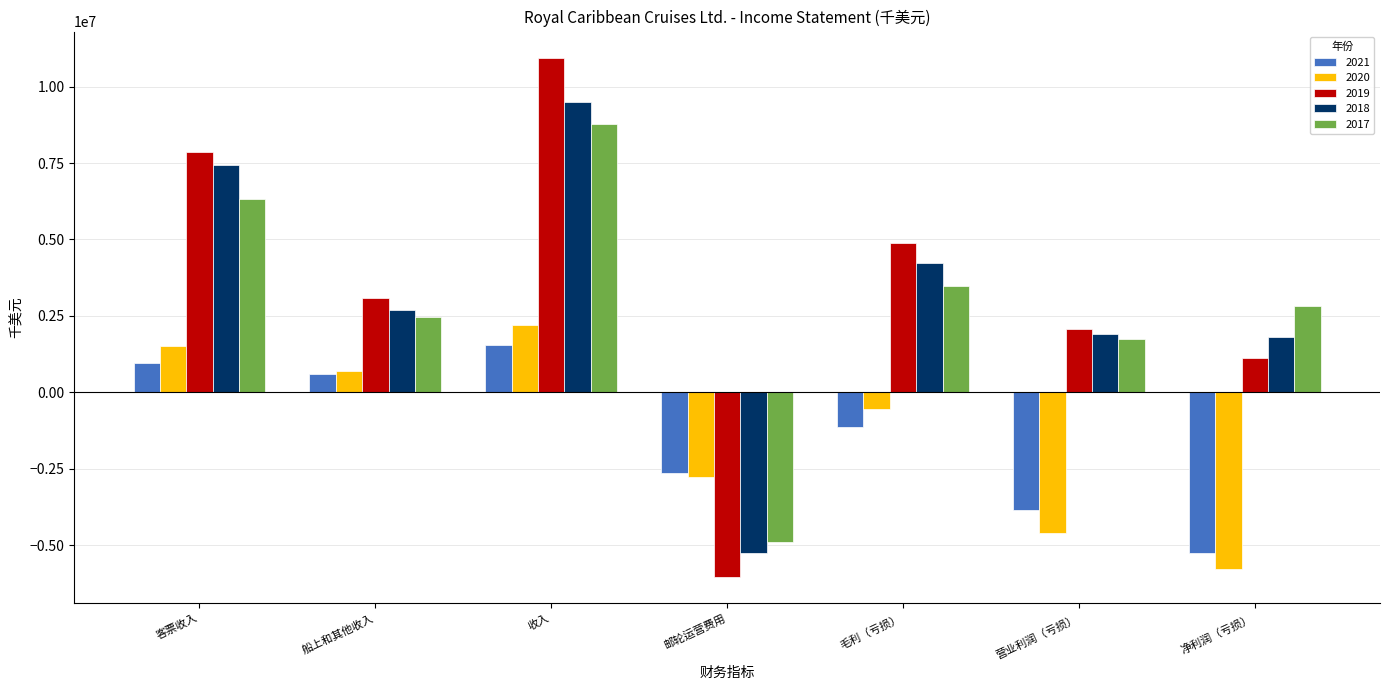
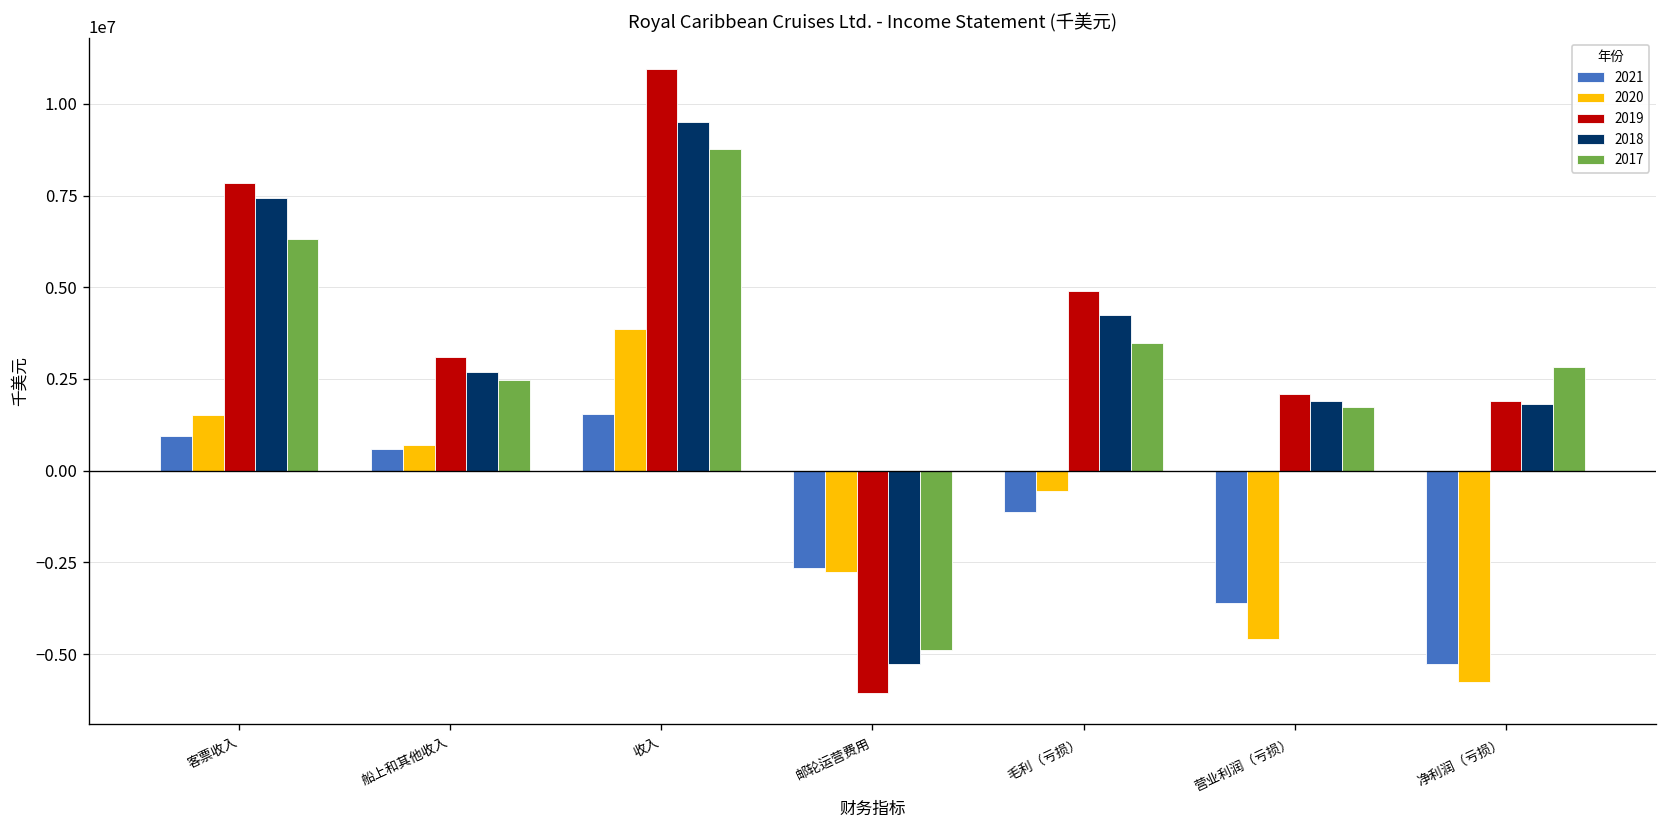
  {
    "2021": {
      "客票收入": 900000,
      "船上和其他收入": 600000,
      "收入": 1500000,
      "邮轮运营费用": -2700000,
      "毛利（亏损）": -1100000,
-     "营业利润（亏损）": -3900000,
+     "营业利润（亏损）": -3600000,
      "净利润（亏损）": -5300000
    },
    "2020": {
      "客票收入": 1500000,
      "船上和其他收入": 700000,
-     "收入": 2200000,
+     "收入": 3900000,
      "邮轮运营费用": -2800000,
      "毛利（亏损）": -600000,
      "营业利润（亏损）": -4600000,
      "净利润（亏损）": -5800000
    },
    "2019": {
      "客票收入": 7900000,
      "船上和其他收入": 3100000,
      "收入": 11000000,
      "邮轮运营费用": -6100000,
      "毛利（亏损）": 4900000,
      "营业利润（亏损）": 2100000,
-     "净利润（亏损）": 1100000
+     "净利润（亏损）": 1900000
    },
    "2018": {
      "客票收入": 7400000,
      "船上和其他收入": 2700000,
      "收入": 9500000,
      "邮轮运营费用": -5300000,
      "毛利（亏损）": 4200000,
      "营业利润（亏损）": 1900000,
      "净利润（亏损）": 1800000
    },
    "2017": {
      "客票收入": 6300000,
      "船上和其他收入": 2500000,
      "收入": 8800000,
      "邮轮运营费用": -4900000,
      "毛利（亏损）": 3500000,
      "营业利润（亏损）": 1700000,
      "净利润（亏损）": 2800000
    }
  }
